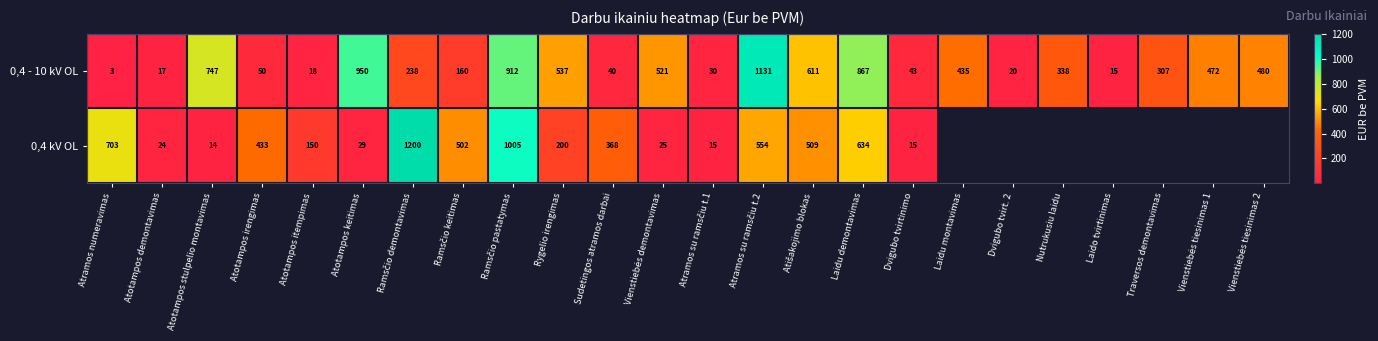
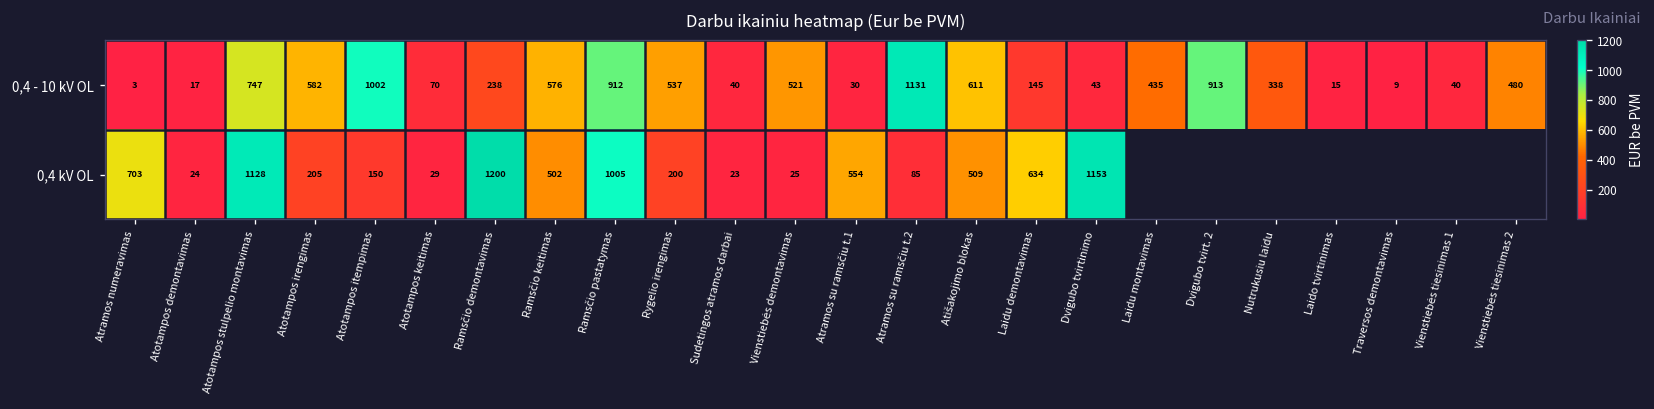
  {
    "0,4 - 10 kV OL": {
      "Atramos numeravimas": 3,
      "Atotampos demontavimas": 17,
      "Atotampos stulpelio montavimas": 747,
-     "Atotampos irengimas": 50,
-     "Atotampos itempimas": 18,
-     "Atotampos keitimas": 950,
+     "Atotampos irengimas": 582,
+     "Atotampos itempimas": 1002,
+     "Atotampos keitimas": 70,
      "Ramsčio demontavimas": 238,
-     "Ramsčio keitimas": 160,
+     "Ramsčio keitimas": 576,
      "Ramsčio pastatymas": 912,
      "Rygelio irengimas": 537,
      "Sudetingos atramos darbai": 40,
      "Vienstiebės demontavimas": 521,
      "Atramos su ramsčiu t.1": 30,
      "Atramos su ramsčiu t.2": 1131,
      "Atišakojimo blokas": 611,
-     "Laidu demontavimas": 867,
+     "Laidu demontavimas": 145,
      "Dvigubo tvirtinimo": 43,
      "Laidu montavimas": 435,
-     "Dvigubo tvirt. 2": 20,
+     "Dvigubo tvirt. 2": 913,
      "Nutrukusiu laidu": 338,
      "Laido tvirtinimas": 15,
-     "Traversos demontavimas": 307,
-     "Vienstiebės tiesinimas 1": 472,
+     "Traversos demontavimas": 9,
+     "Vienstiebės tiesinimas 1": 40,
      "Vienstiebės tiesinimas 2": 480
    },
    "0,4 kV OL": {
      "Atramos numeravimas": 703,
      "Atotampos demontavimas": 24,
-     "Atotampos stulpelio montavimas": 14,
-     "Atotampos irengimas": 433,
+     "Atotampos stulpelio montavimas": 1128,
+     "Atotampos irengimas": 205,
      "Atotampos itempimas": 150,
      "Atotampos keitimas": 29,
      "Ramsčio demontavimas": 1200,
      "Ramsčio keitimas": 502,
      "Ramsčio pastatymas": 1005,
      "Rygelio irengimas": 200,
-     "Sudetingos atramos darbai": 368,
+     "Sudetingos atramos darbai": 23,
      "Vienstiebės demontavimas": 25,
-     "Atramos su ramsčiu t.1": 15,
-     "Atramos su ramsčiu t.2": 554,
+     "Atramos su ramsčiu t.1": 554,
+     "Atramos su ramsčiu t.2": 85,
      "Atišakojimo blokas": 509,
      "Laidu demontavimas": 634,
-     "Dvigubo tvirtinimo": 15
+     "Dvigubo tvirtinimo": 1153
    }
  }
